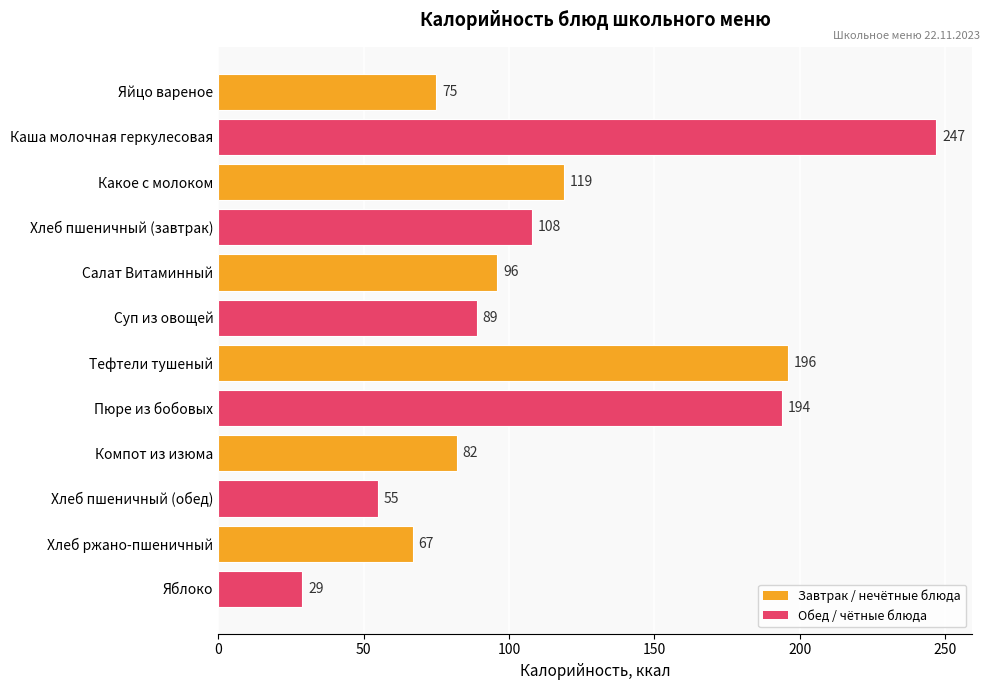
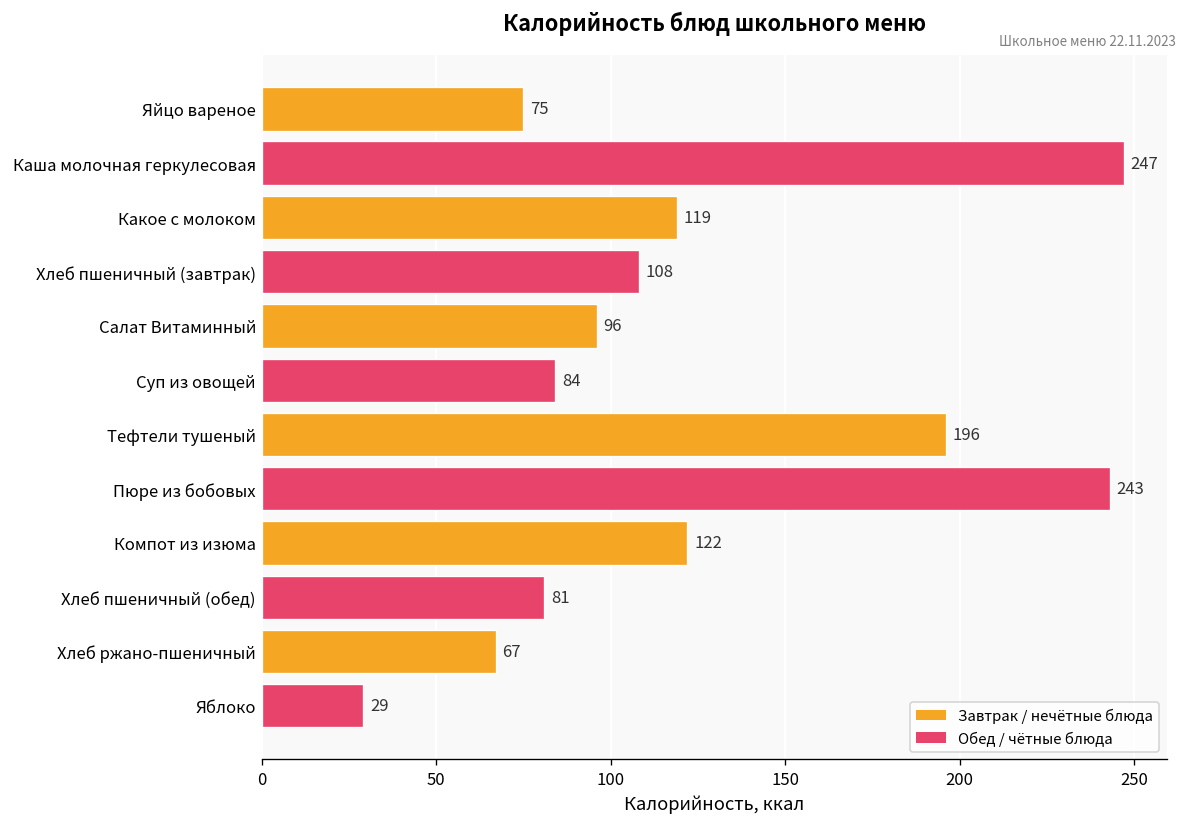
  {
    "Яйцо вареное": 75,
    "Каша молочная геркулесовая": 247,
    "Какое с молоком": 119,
    "Хлеб пшеничный (завтрак)": 108,
    "Салат Витаминный": 96,
-   "Суп из овощей": 89,
+   "Суп из овощей": 84,
    "Тефтели тушеный": 196,
-   "Пюре из бобовых": 194,
-   "Компот из изюма": 82,
-   "Хлеб пшеничный (обед)": 55,
+   "Пюре из бобовых": 243,
+   "Компот из изюма": 122,
+   "Хлеб пшеничный (обед)": 81,
    "Хлеб ржано-пшеничный": 67,
    "Яблоко": 29
  }
